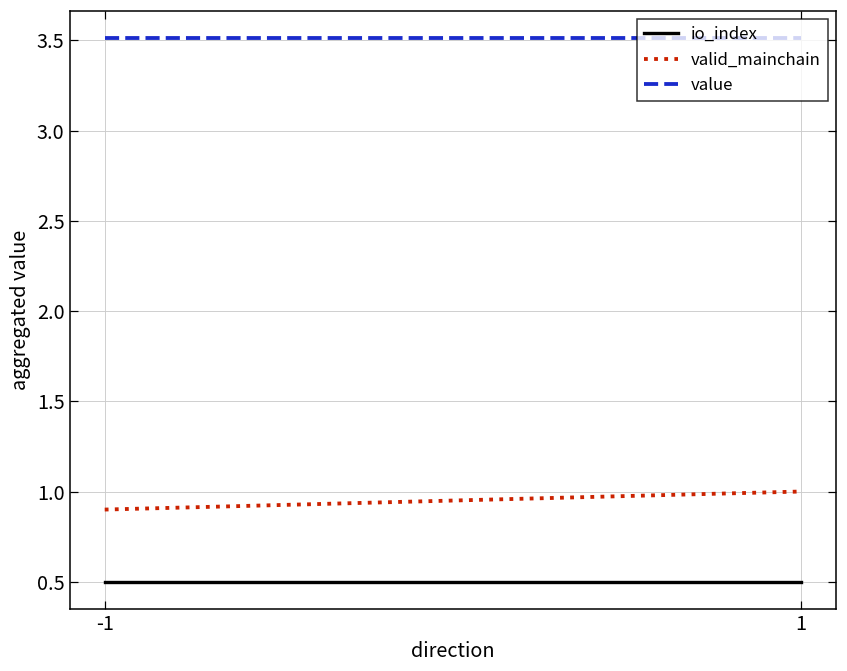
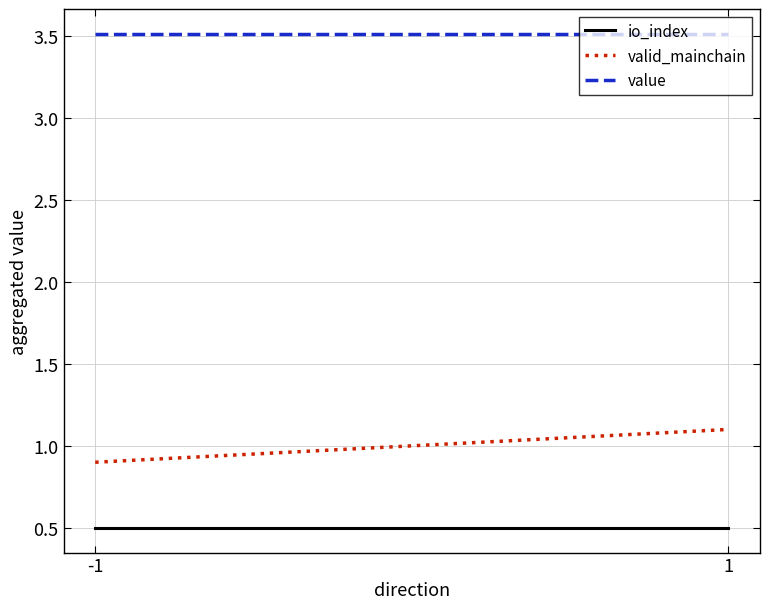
  {
    "io_index": {
      "-1": 0.5,
      "1": 0.5
    },
    "valid_mainchain": {
      "-1": 0.9,
-     "1": 1.0
+     "1": 1.1
    },
    "value": {
      "-1": 3.5
    }
  }
